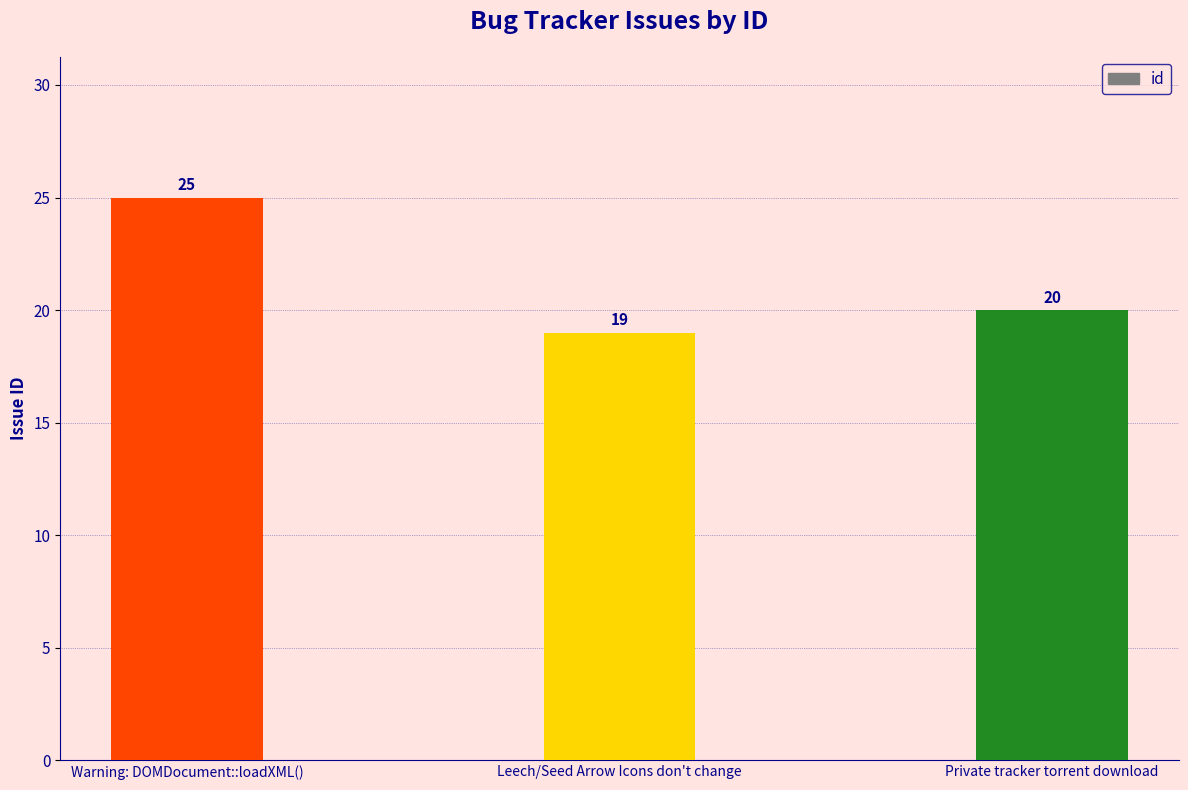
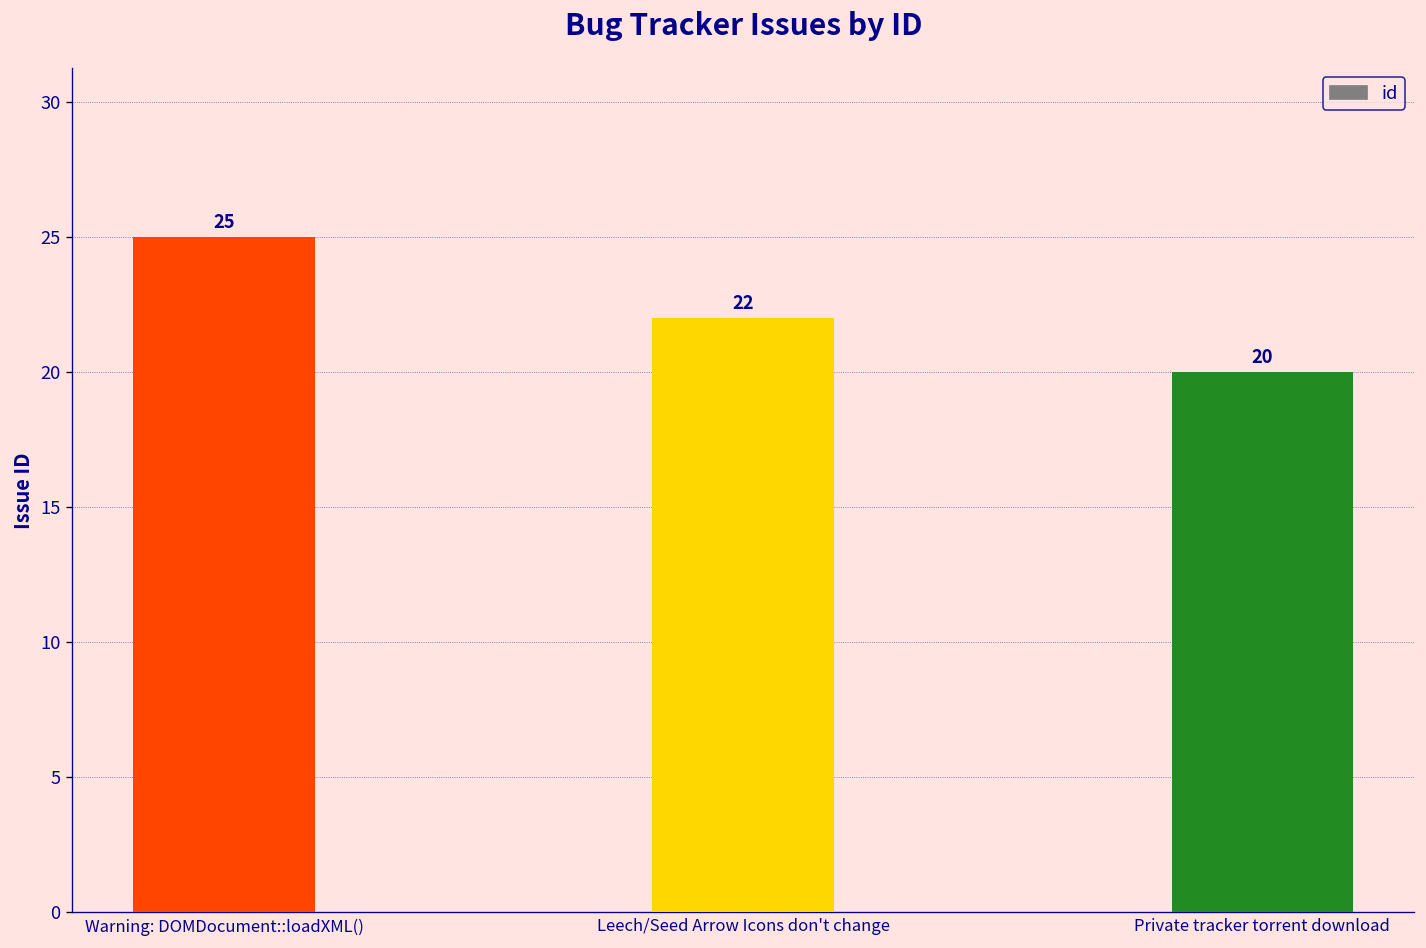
  {
    "Warning: DOMDocument::loadXML()": 25,
-   "Leech/Seed Arrow Icons don't change": 19,
+   "Leech/Seed Arrow Icons don't change": 22,
    "Private tracker torrent download": 20
  }
